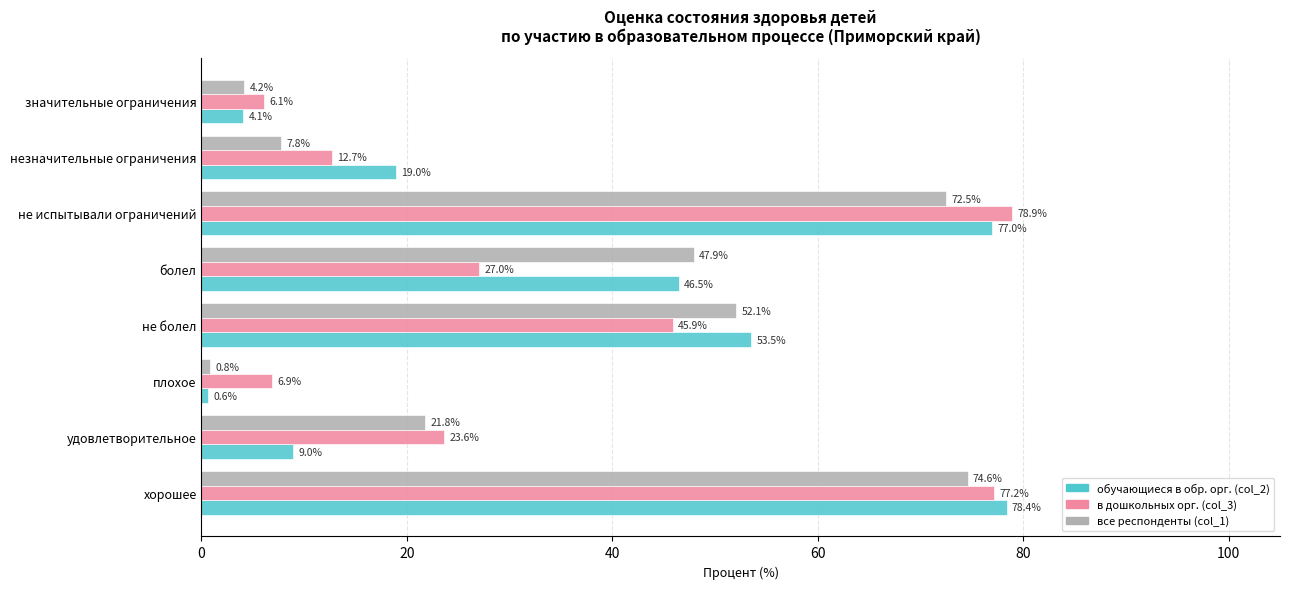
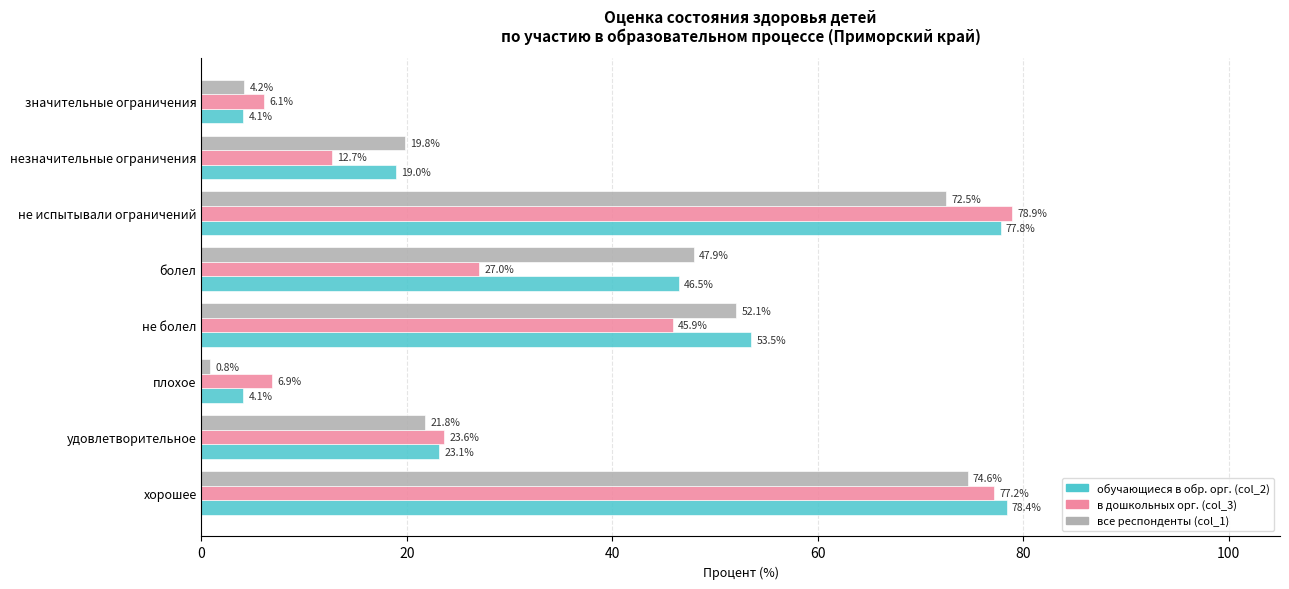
  {
    "обучающиеся в обр. орг. (col_2)": {
      "значительные ограничения": "4.1%",
      "незначительные ограничения": "19.0%",
-     "не испытывали ограничений": "77.0%",
+     "не испытывали ограничений": "77.8%",
      "болел": "46.5%",
      "не болел": "53.5%",
-     "плохое": "0.6%",
-     "удовлетворительное": "9.0%",
+     "плохое": "4.1%",
+     "удовлетворительное": "23.1%",
      "хорошее": "78.4%"
    },
    "в дошкольных орг. (col_3)": {
      "значительные ограничения": "6.1%",
      "незначительные ограничения": "12.7%",
      "не испытывали ограничений": "78.9%",
      "болел": "27.0%",
      "не болел": "45.9%",
      "плохое": "6.9%",
      "удовлетворительное": "23.6%",
      "хорошее": "77.2%"
    },
    "все респонденты (col_1)": {
      "значительные ограничения": "4.2%",
-     "незначительные ограничения": "7.8%",
+     "незначительные ограничения": "19.8%",
      "не испытывали ограничений": "72.5%",
      "болел": "47.9%",
      "не болел": "52.1%",
      "плохое": "0.8%",
      "удовлетворительное": "21.8%",
      "хорошее": "74.6%"
    }
  }
